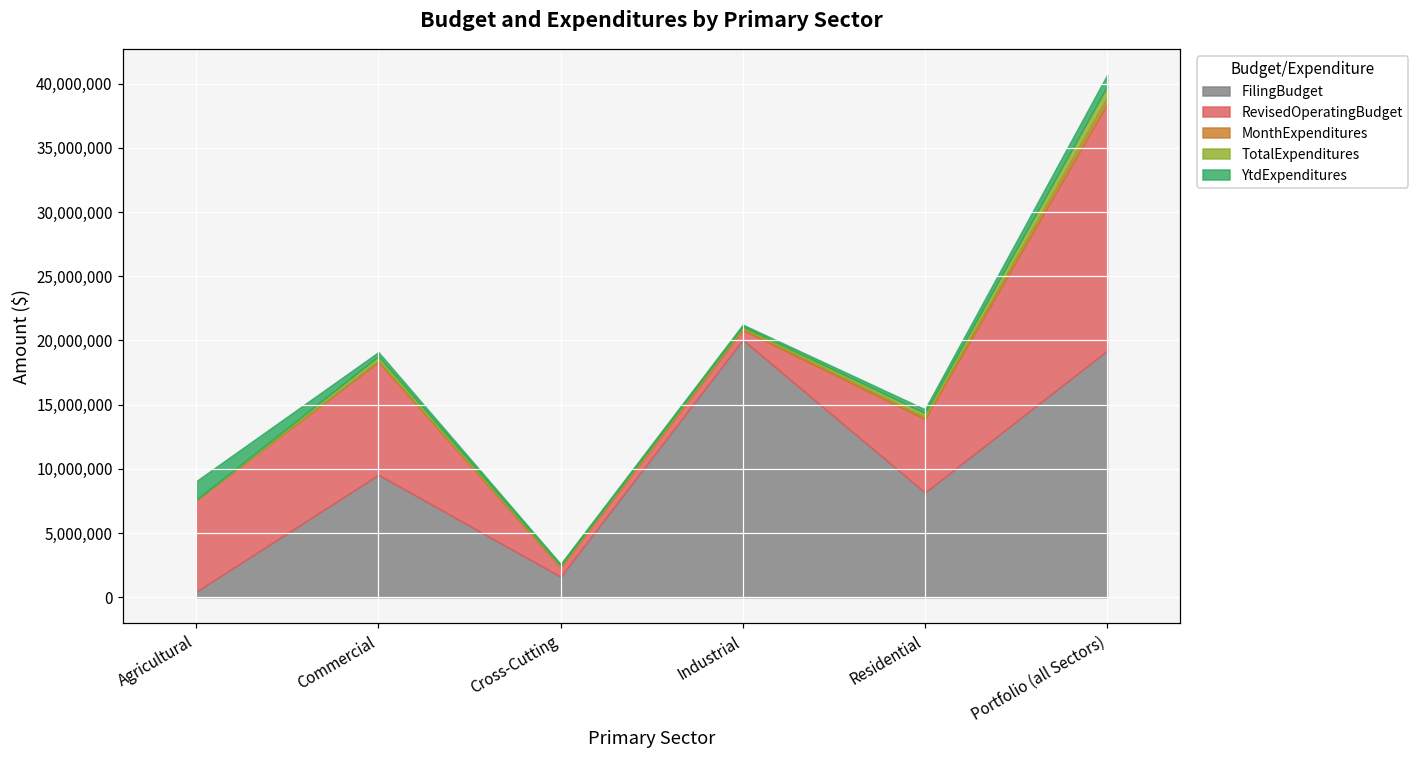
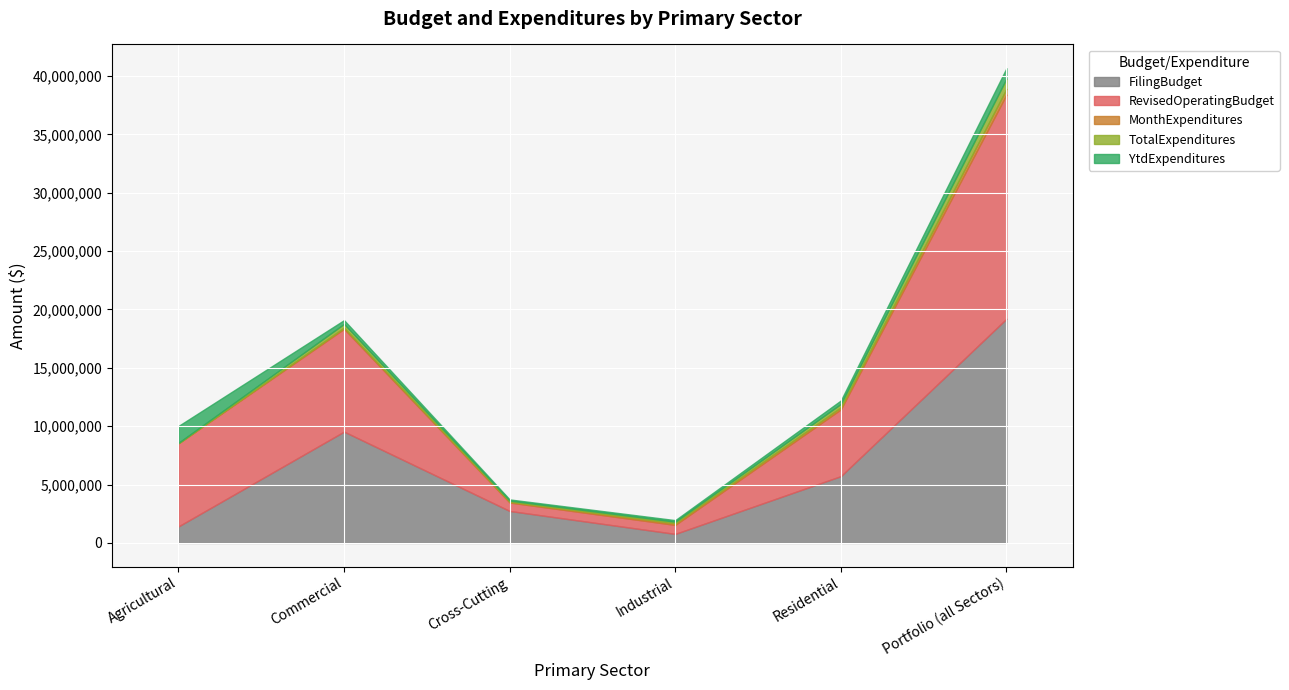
  {
    "FilingBudget": {
-     "Agricultural": "400,000",
+     "Agricultural": "1,400,000",
      "Commercial": "9,500,000",
-     "Cross-Cutting": "1,600,000",
-     "Industrial": "20,000,000",
-     "Residential": "8,200,000",
+     "Cross-Cutting": "2,700,000",
+     "Industrial": "800,000",
+     "Residential": "5,700,000",
      "Portfolio (all Sectors)": "19,200,000"
    },
    "RevisedOperatingBudget": {
      "Portfolio (all Sectors)": "19,200,000"
    },
    "MonthExpenditures": {
      "Portfolio (all Sectors)": "500,000"
    },
    "TotalExpenditures": {
      "Commercial": "300,000",
      "Residential": "300,000",
      "Portfolio (all Sectors)": "900,000"
    },
    "YtdExpenditures": {
      "Agricultural": "1,400,000",
      "Commercial": "300,000",
      "Residential": "300,000",
      "Portfolio (all Sectors)": "900,000"
    }
  }
